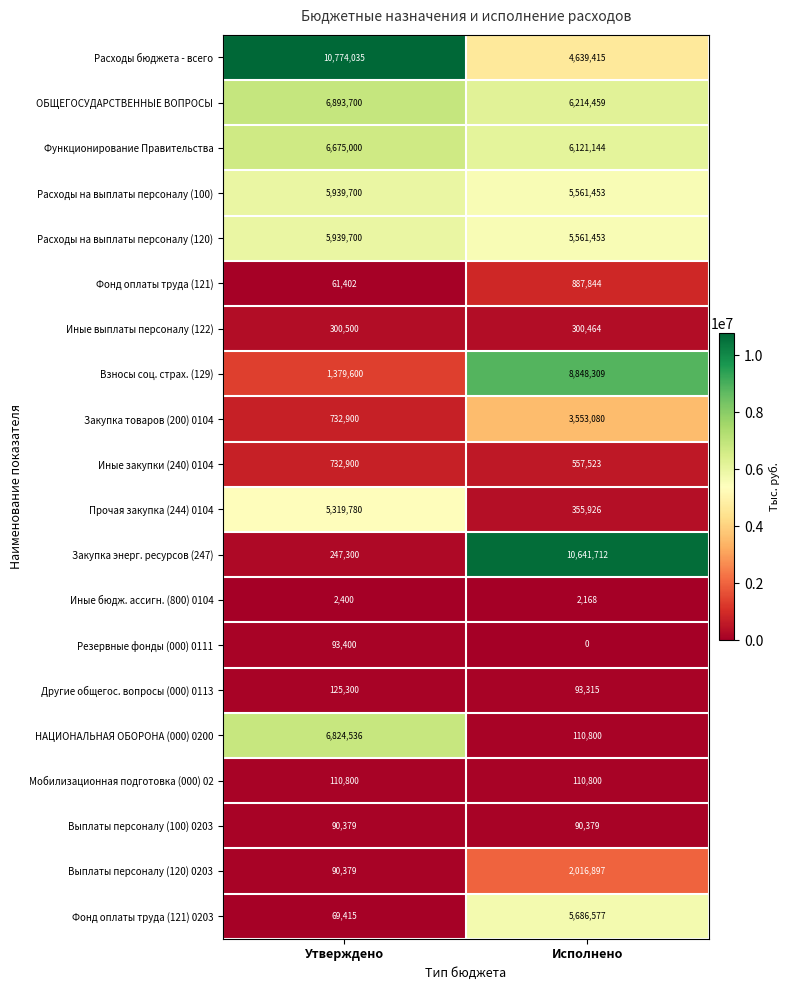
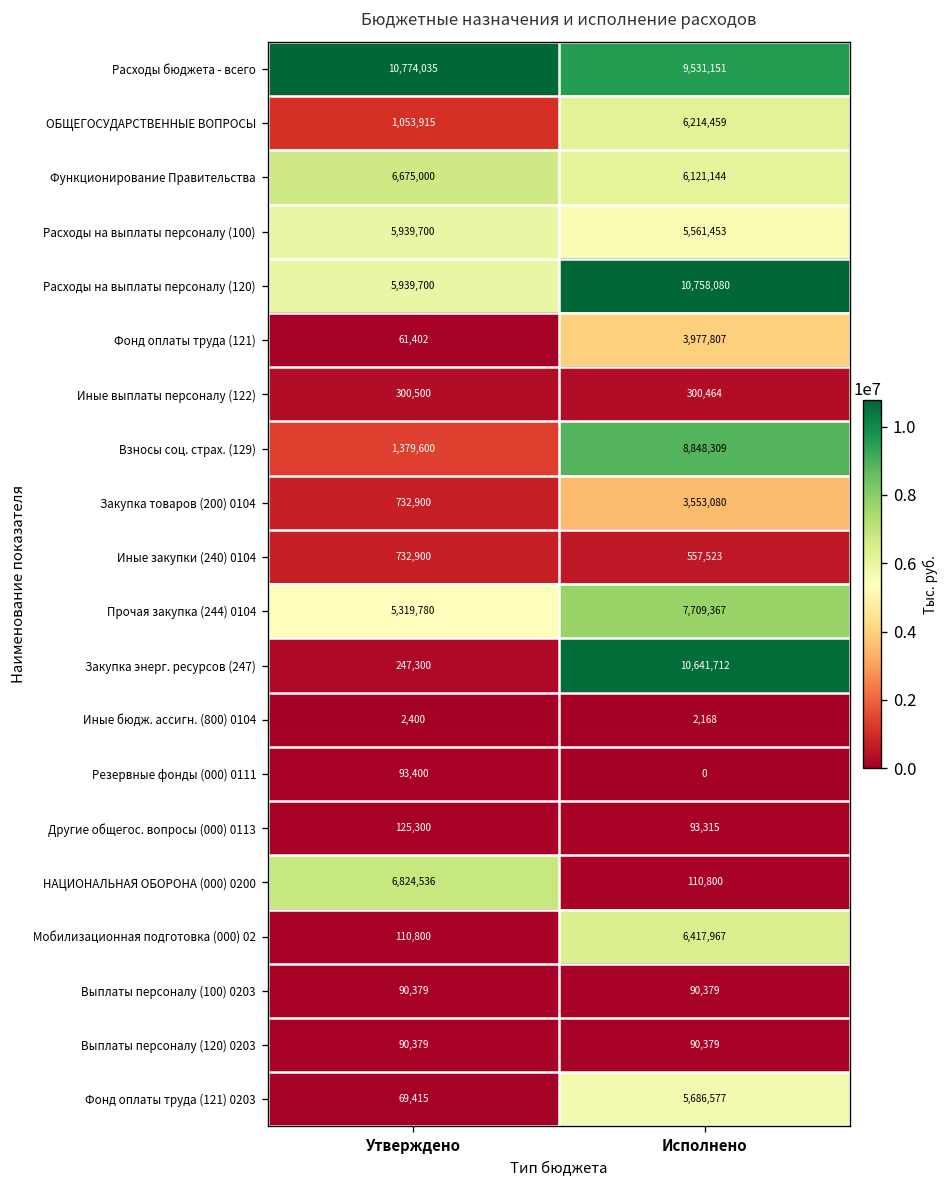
  {
    "Расходы бюджета - всего": {
      "Утверждено": "10,774,035",
-     "Исполнено": "4,639,415"
+     "Исполнено": "9,531,151"
    },
    "ОБЩЕГОСУДАРСТВЕННЫЕ ВОПРОСЫ": {
-     "Утверждено": "6,893,700",
+     "Утверждено": "1,053,915",
      "Исполнено": "6,214,459"
    },
    "Функционирование Правительства": {
      "Утверждено": "6,675,000",
      "Исполнено": "6,121,144"
    },
    "Расходы на выплаты персоналу (100)": {
      "Утверждено": "5,939,700",
      "Исполнено": "5,561,453"
    },
    "Расходы на выплаты персоналу (120)": {
      "Утверждено": "5,939,700",
-     "Исполнено": "5,561,453"
+     "Исполнено": "10,758,080"
    },
    "Фонд оплаты труда (121)": {
      "Утверждено": "61,402",
-     "Исполнено": "887,844"
+     "Исполнено": "3,977,807"
    },
    "Иные выплаты персоналу (122)": {
      "Утверждено": "300,500",
      "Исполнено": "300,464"
    },
    "Взносы соц. страх. (129)": {
      "Утверждено": "1,379,600",
      "Исполнено": "8,848,309"
    },
    "Закупка товаров (200) 0104": {
      "Утверждено": "732,900",
      "Исполнено": "3,553,080"
    },
    "Иные закупки (240) 0104": {
      "Утверждено": "732,900",
      "Исполнено": "557,523"
    },
    "Прочая закупка (244) 0104": {
      "Утверждено": "5,319,780",
-     "Исполнено": "355,926"
+     "Исполнено": "7,709,367"
    },
    "Закупка энерг. ресурсов (247)": {
      "Утверждено": "247,300",
      "Исполнено": "10,641,712"
    },
    "Иные бюдж. ассигн. (800) 0104": {
      "Утверждено": "2,400",
      "Исполнено": "2,168"
    },
    "Резервные фонды (000) 0111": {
      "Утверждено": "93,400",
      "Исполнено": "0"
    },
    "Другие общегос. вопросы (000) 0113": {
      "Утверждено": "125,300",
      "Исполнено": "93,315"
    },
    "НАЦИОНАЛЬНАЯ ОБОРОНА (000) 0200": {
      "Утверждено": "6,824,536",
      "Исполнено": "110,800"
    },
    "Мобилизационная подготовка (000) 02": {
      "Утверждено": "110,800",
-     "Исполнено": "110,800"
+     "Исполнено": "6,417,967"
    },
    "Выплаты персоналу (100) 0203": {
      "Утверждено": "90,379",
      "Исполнено": "90,379"
    },
    "Выплаты персоналу (120) 0203": {
      "Утверждено": "90,379",
-     "Исполнено": "2,016,897"
+     "Исполнено": "90,379"
    },
    "Фонд оплаты труда (121) 0203": {
      "Утверждено": "69,415",
      "Исполнено": "5,686,577"
    }
  }
